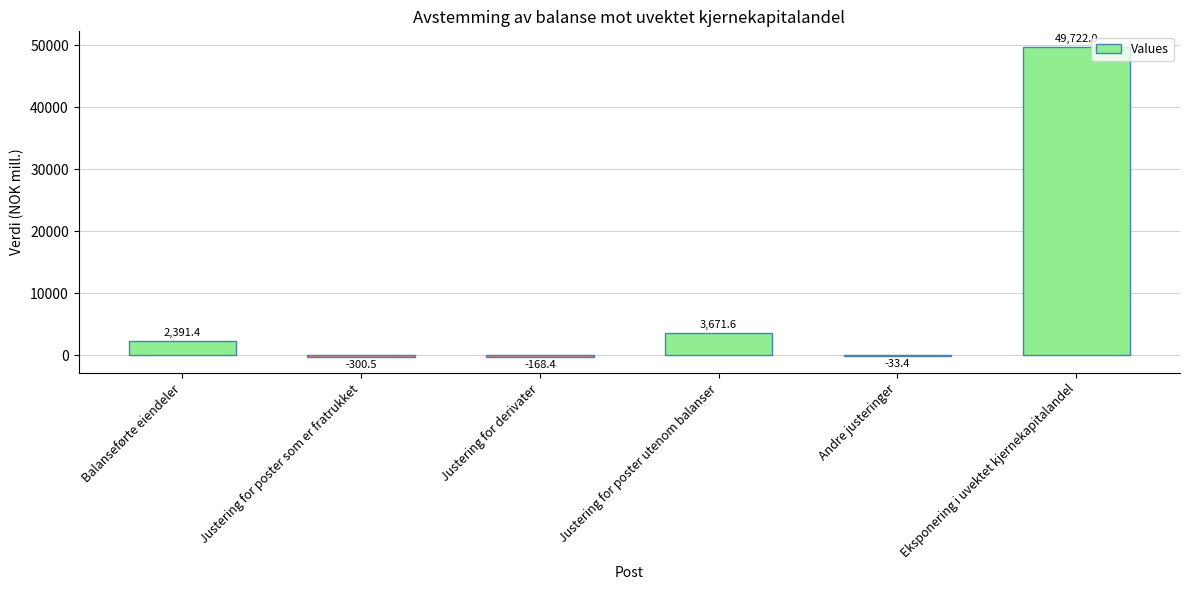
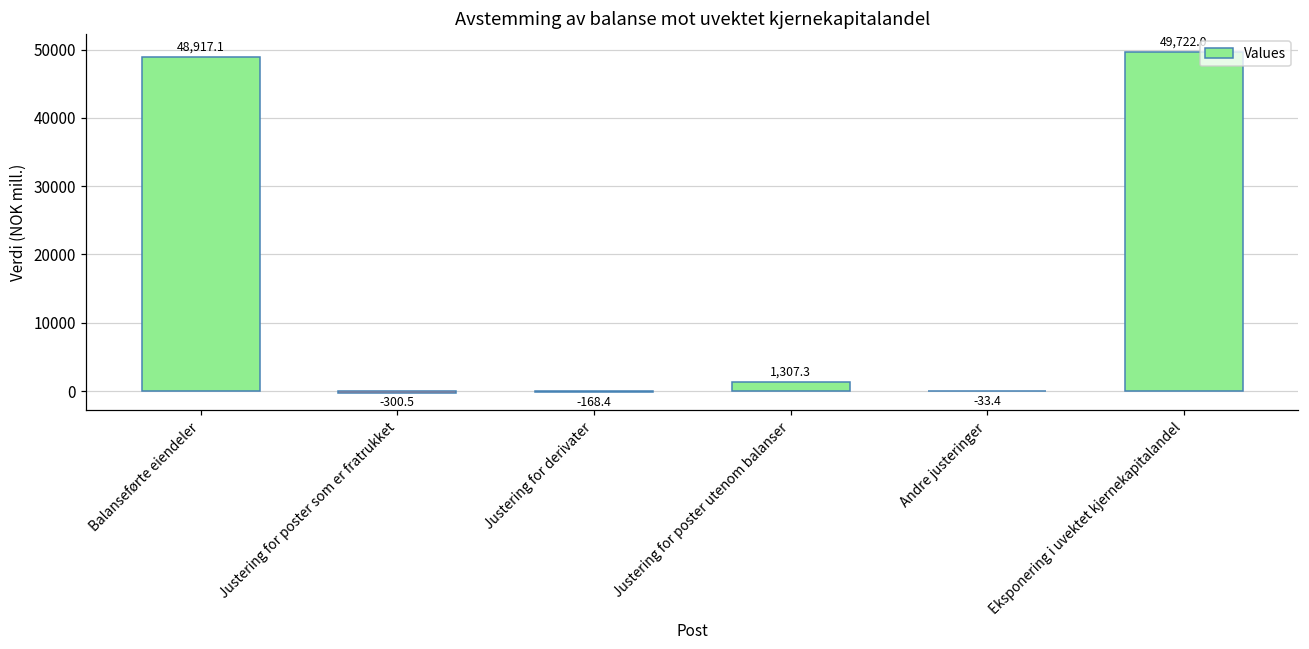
  {
-   "Balanseførte eiendeler": "2,391.4",
+   "Balanseførte eiendeler": "48,917.1",
    "Justering for poster som er fratrukket": "-300.5",
    "Justering for derivater": "-168.4",
-   "Justering for poster utenom balanser": "3,671.6",
+   "Justering for poster utenom balanser": "1,307.3",
    "Andre justeringer": "-33.4"
  }
